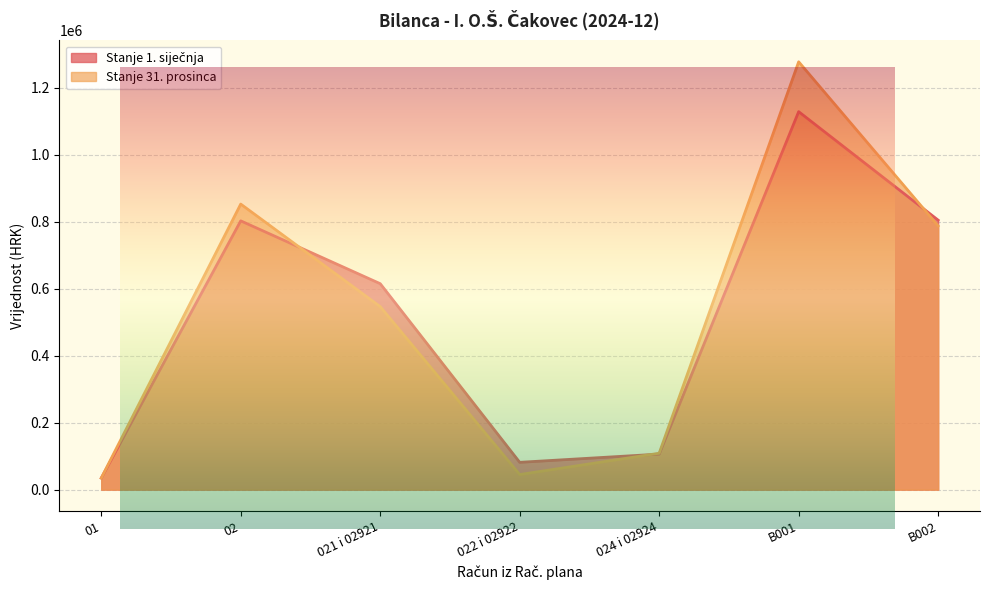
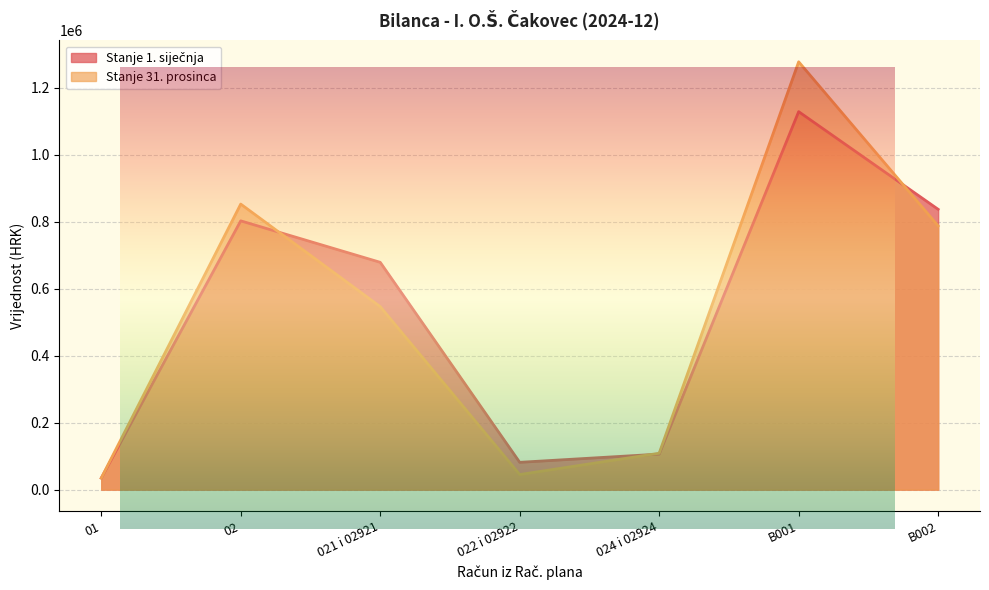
  {
    "Bilanca - I. O.Š. Čakovec (2024-12)": {
      "Stanje 1. siječnja": {
-       "021 i 02921": 620000,
+       "021 i 02921": 680000,
        "022 i 02922": 80000,
-       "B002": 810000
+       "B002": 840000
      },
      "Stanje 31. prosinca": {
        "021 i 02921": 550000,
        "022 i 02922": 50000,
        "B002": 790000
      }
    }
  }
